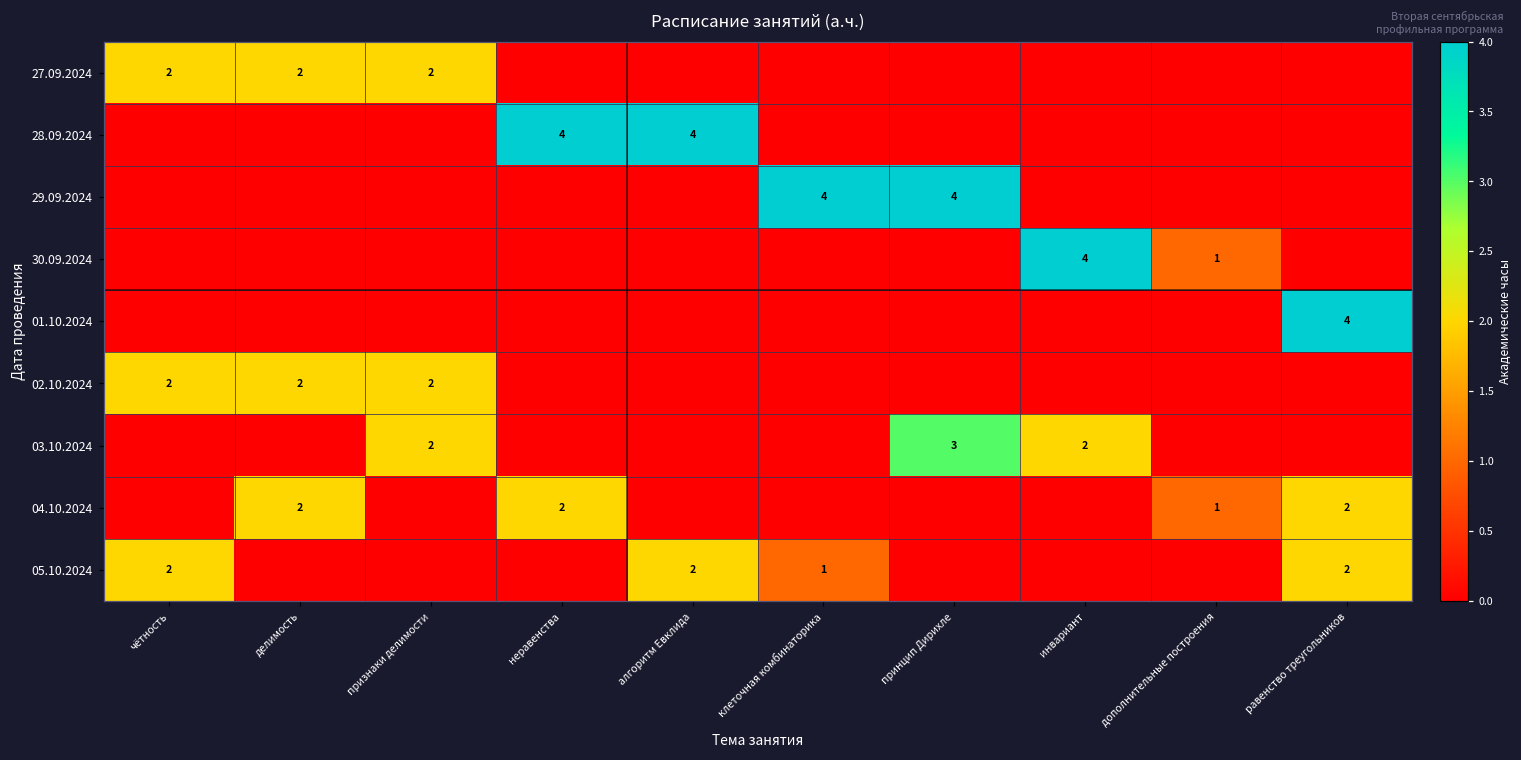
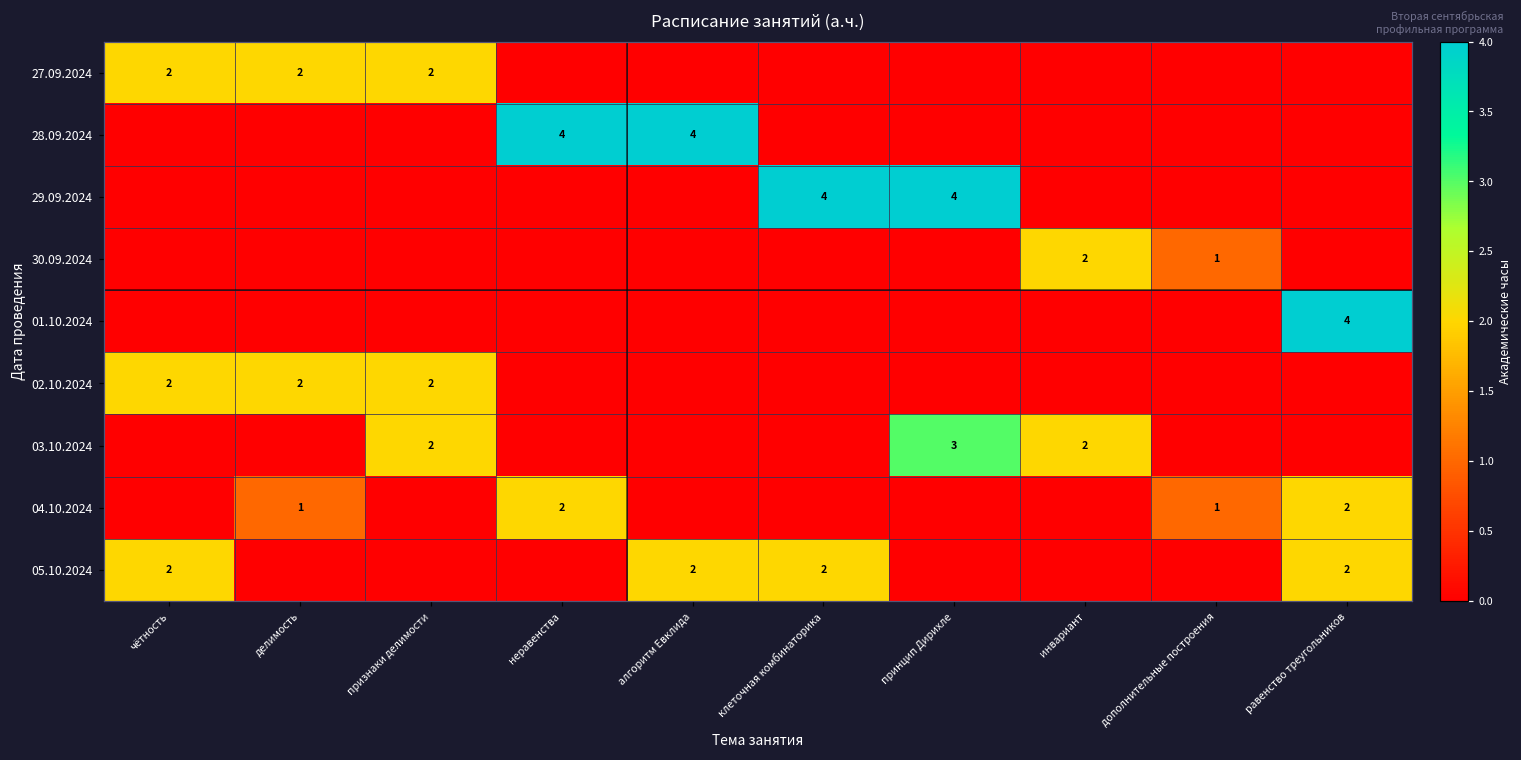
  {
    "27.09.2024": {
      "чётность": 2,
      "делимость": 2,
      "признаки делимости": 2
    },
    "28.09.2024": {
      "неравенства": 4,
      "алгоритм Евклида": 4
    },
    "29.09.2024": {
      "клеточная комбинаторика": 4,
      "принцип Дирихле": 4
    },
    "30.09.2024": {
-     "инвариант": 4,
+     "инвариант": 2,
      "дополнительные построения": 1
    },
    "01.10.2024": {
      "равенство треугольников": 4
    },
    "02.10.2024": {
      "чётность": 2,
      "делимость": 2,
      "признаки делимости": 2
    },
    "03.10.2024": {
      "признаки делимости": 2,
      "принцип Дирихле": 3,
      "инвариант": 2
    },
    "04.10.2024": {
-     "делимость": 2,
+     "делимость": 1,
      "неравенства": 2,
      "дополнительные построения": 1,
      "равенство треугольников": 2
    },
    "05.10.2024": {
      "чётность": 2,
      "алгоритм Евклида": 2,
-     "клеточная комбинаторика": 1,
+     "клеточная комбинаторика": 2,
      "равенство треугольников": 2
    }
  }
